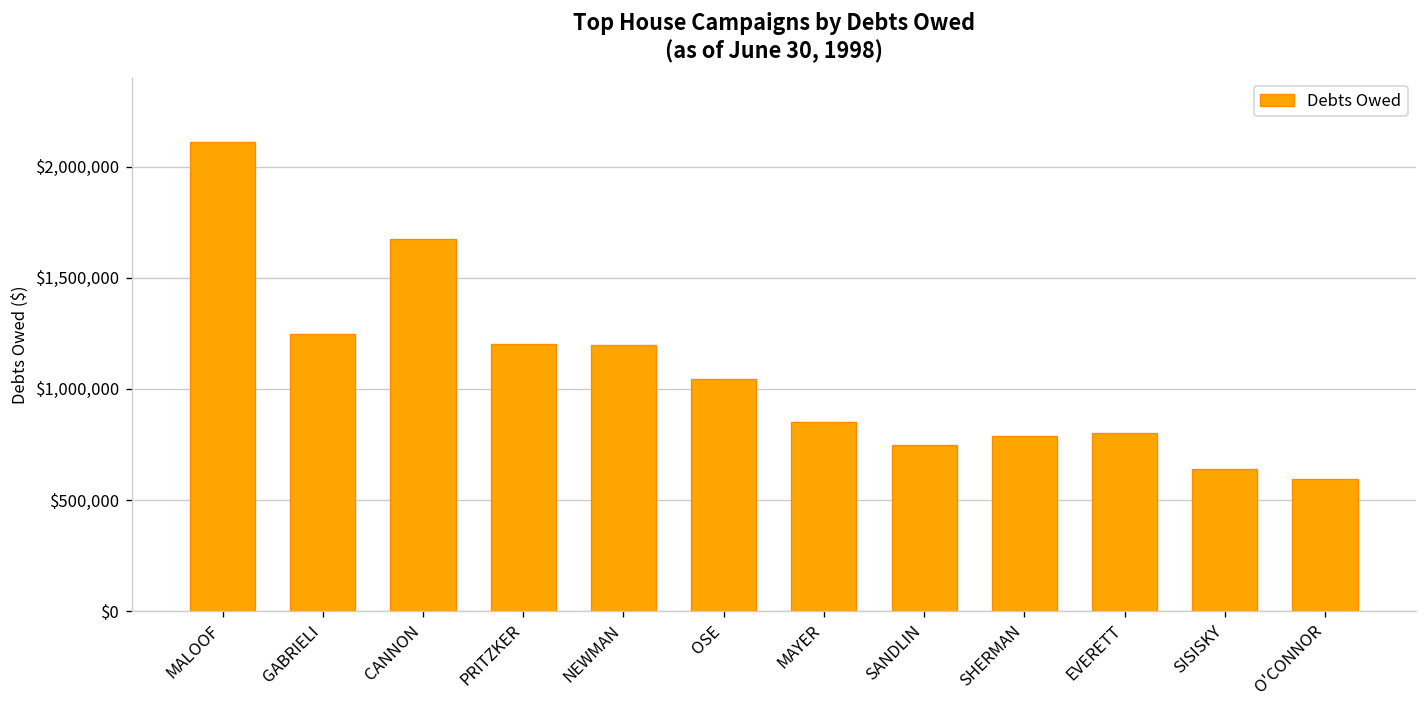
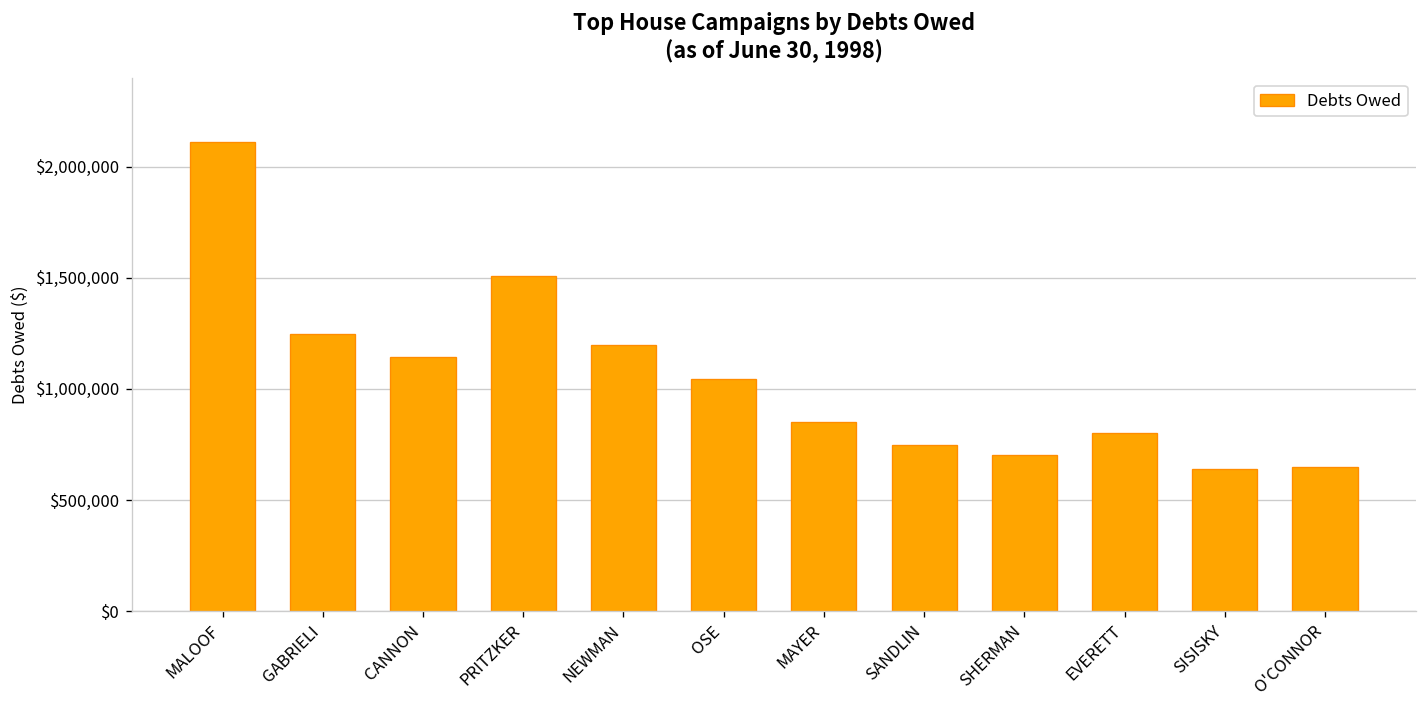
  {
    "MALOOF": "$2,110,000",
    "GABRIELI": "$1,250,000",
-   "CANNON": "$1,680,000",
-   "PRITZKER": "$1,200,000",
+   "CANNON": "$1,150,000",
+   "PRITZKER": "$1,510,000",
    "NEWMAN": "$1,200,000",
    "OSE": "$1,040,000",
    "MAYER": "$850,000",
    "SANDLIN": "$750,000",
-   "SHERMAN": "$790,000",
+   "SHERMAN": "$700,000",
    "EVERETT": "$800,000",
    "SISISKY": "$640,000",
-   "O'CONNOR": "$590,000"
+   "O'CONNOR": "$650,000"
  }
